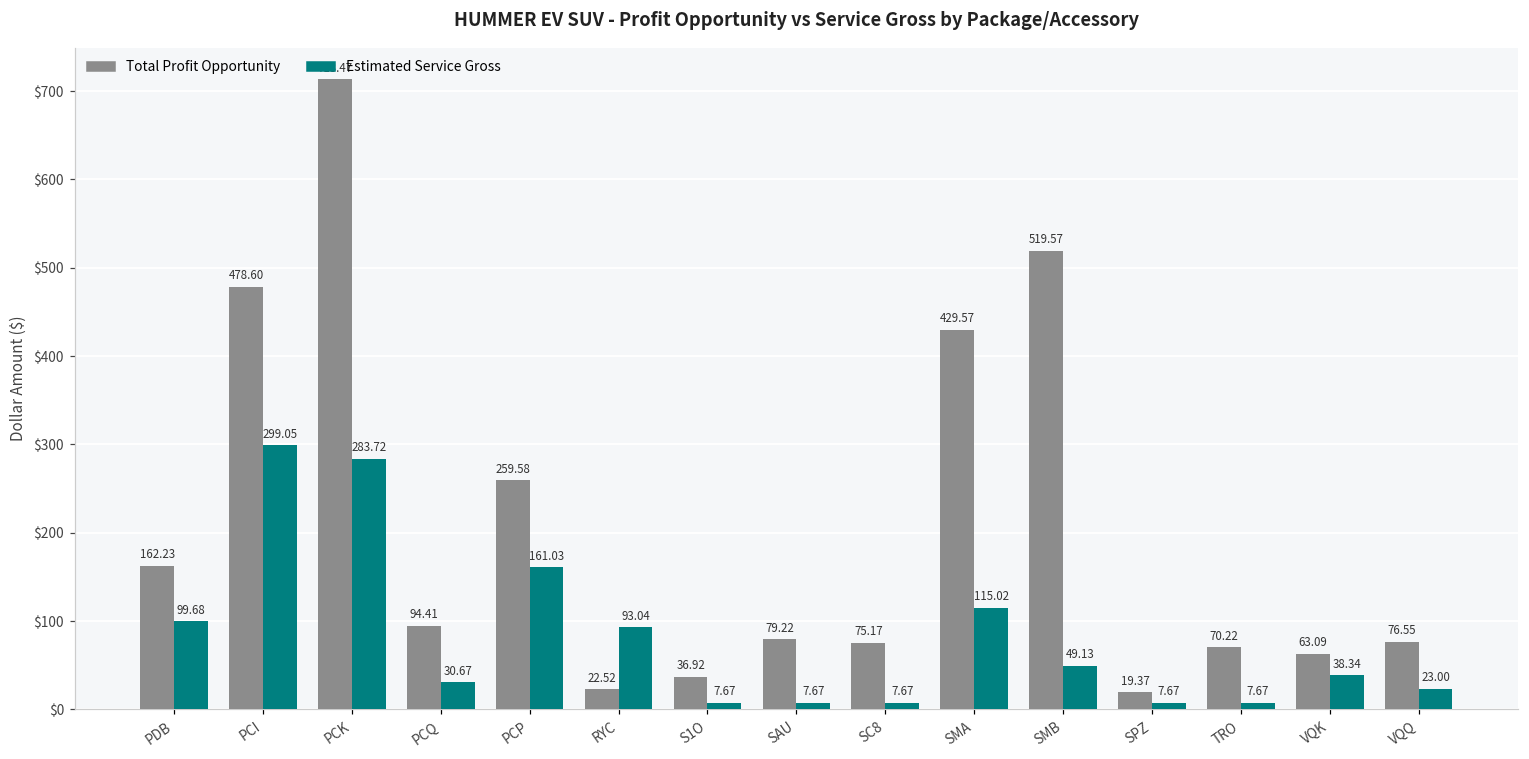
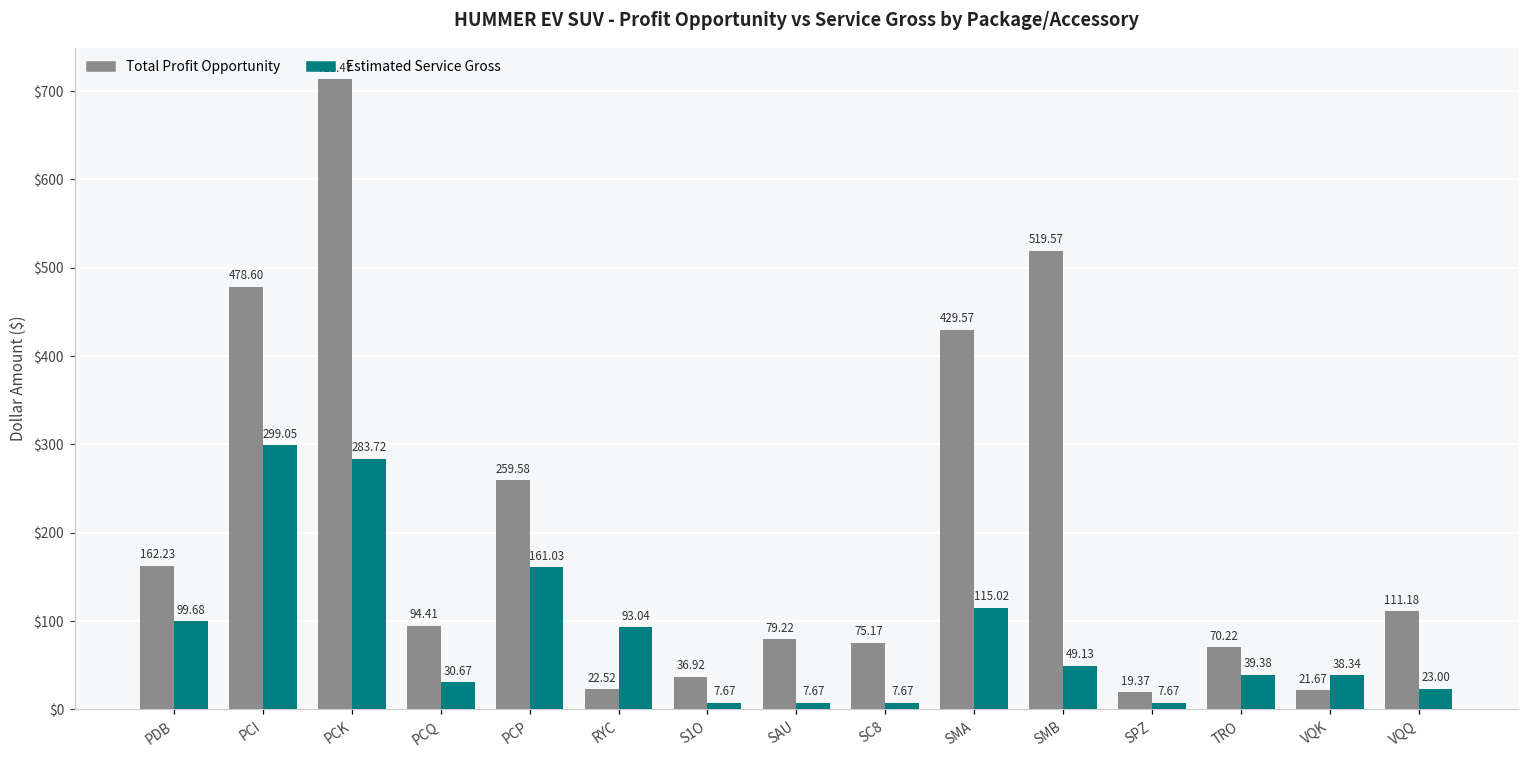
  {
    "Total Profit Opportunity": {
      "PDB": 162.23,
      "PCI": 478.60,
      "PCK": 713.47,
      "PCQ": 94.41,
      "PCP": 259.58,
      "RYC": 22.52,
      "S1O": 36.92,
      "SAU": 79.22,
      "SC8": 75.17,
      "SMA": 429.57,
      "SMB": 519.57,
      "SPZ": 19.37,
      "TRO": 70.22,
-     "VQK": 63.09,
-     "VQQ": 76.55
+     "VQK": 21.67,
+     "VQQ": 111.18
    },
    "Estimated Service Gross": {
      "PDB": 99.68,
      "PCI": 299.05,
      "PCK": 283.72,
      "PCQ": 30.67,
      "PCP": 161.03,
      "RYC": 93.04,
      "S1O": 7.67,
      "SAU": 7.67,
      "SC8": 7.67,
      "SMA": 115.02,
      "SMB": 49.13,
      "SPZ": 7.67,
-     "TRO": 7.67,
+     "TRO": 39.38,
      "VQK": 38.34,
      "VQQ": 23.00
    }
  }
